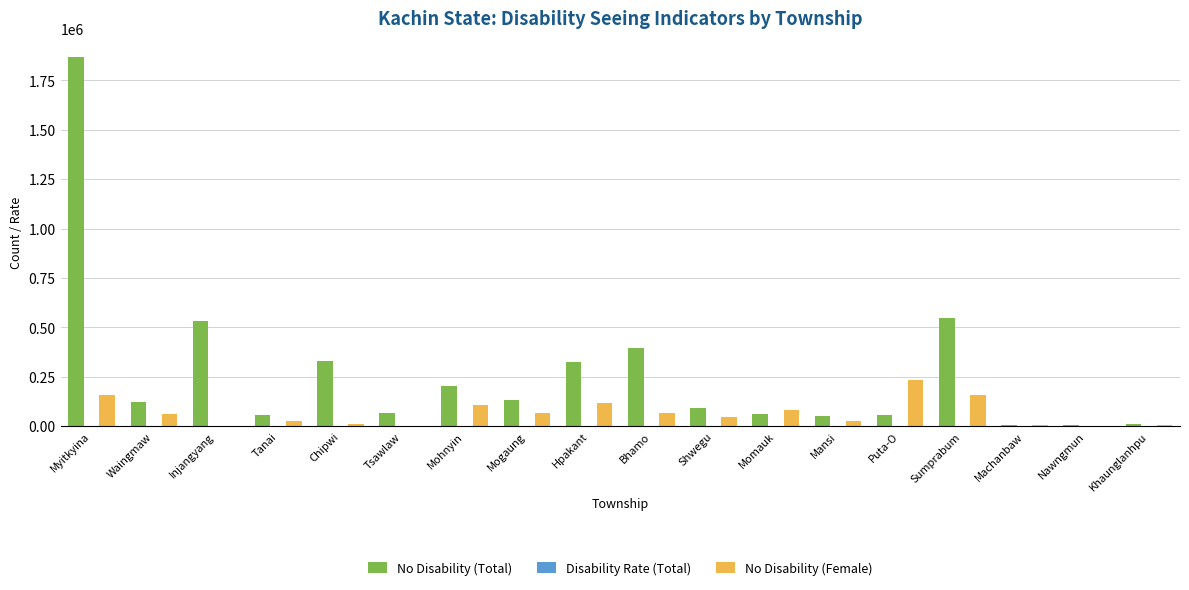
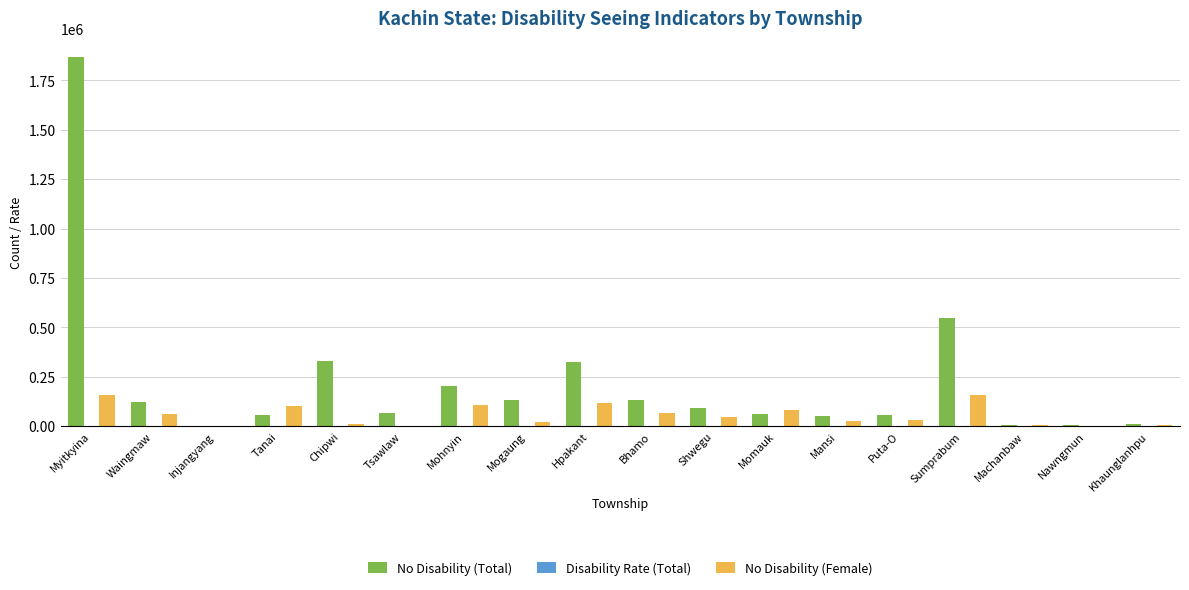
  {
    "No Disability (Total)": {
      "Myitkyina": 1870000,
      "Waingmaw": 120000,
-     "Injangyang": 530000,
+     "Injangyang": 0,
      "Tanai": 60000,
      "Chipwi": 330000,
      "Tsawlaw": 70000,
      "Mohnyin": 210000,
      "Mogaung": 130000,
      "Hpakant": 330000,
-     "Bhamo": 400000,
+     "Bhamo": 130000,
      "Shwegu": 90000,
      "Momauk": 60000,
      "Mansi": 50000,
      "Puta-O": 60000,
      "Sumprabum": 550000
    },
    "No Disability (Female)": {
      "Myitkyina": 160000,
      "Waingmaw": 60000,
-     "Tanai": 30000,
+     "Tanai": 100000,
      "Mohnyin": 110000,
-     "Mogaung": 70000,
+     "Mogaung": 20000,
      "Hpakant": 120000,
      "Bhamo": 70000,
      "Shwegu": 50000,
      "Momauk": 80000,
      "Mansi": 30000,
-     "Puta-O": 230000,
+     "Puta-O": 30000,
      "Sumprabum": 160000
    }
  }
